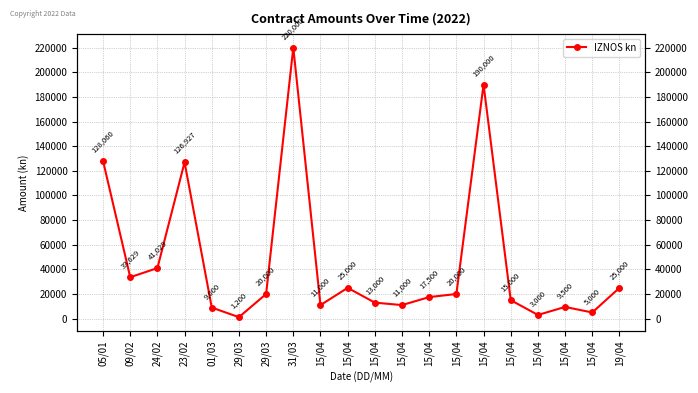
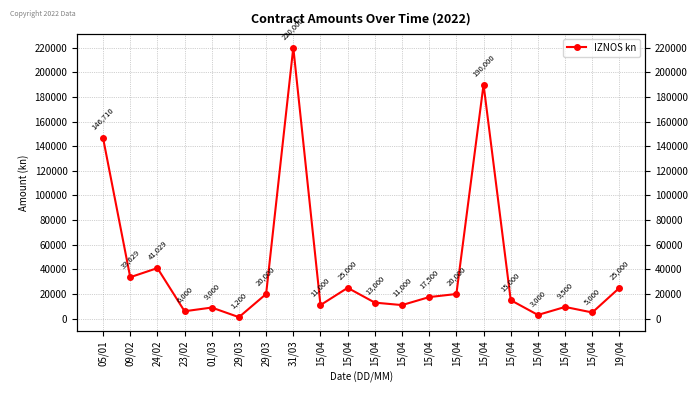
  {
-   "05/01": "128,060",
+   "05/01": "146,710",
    "09/02": "33,629",
    "24/02": "41,029",
-   "23/02": "126,927",
+   "23/02": "6,000",
    "01/03": "9,000",
    "31/03": "220,000",
    "19/04": "25,000"
  }
